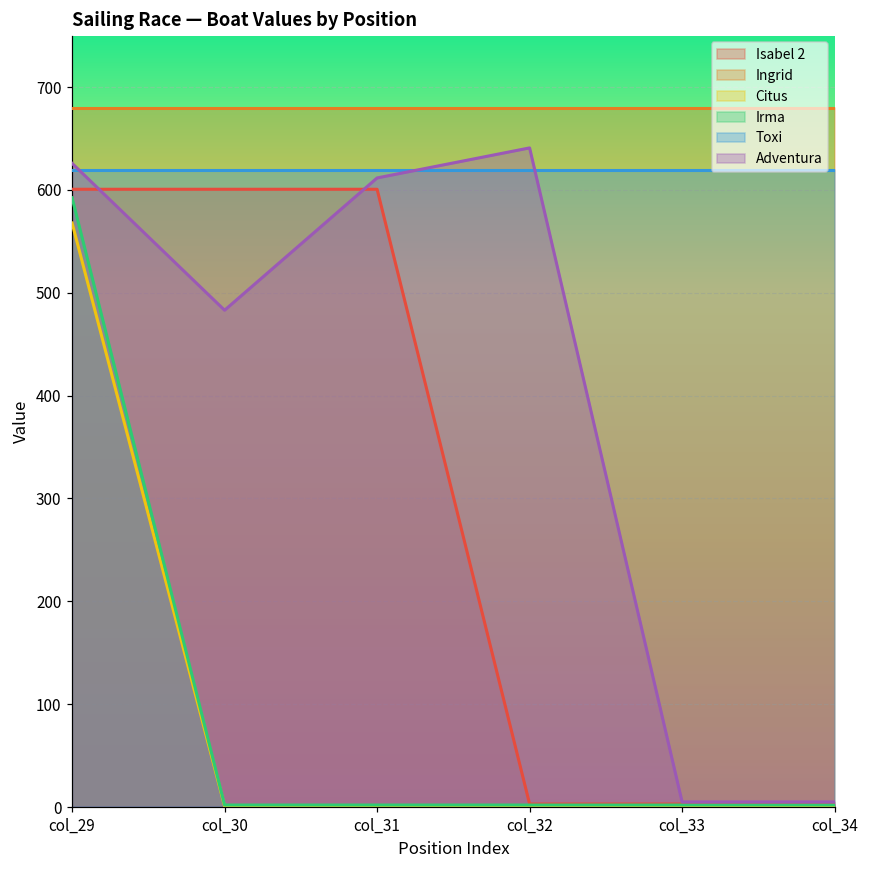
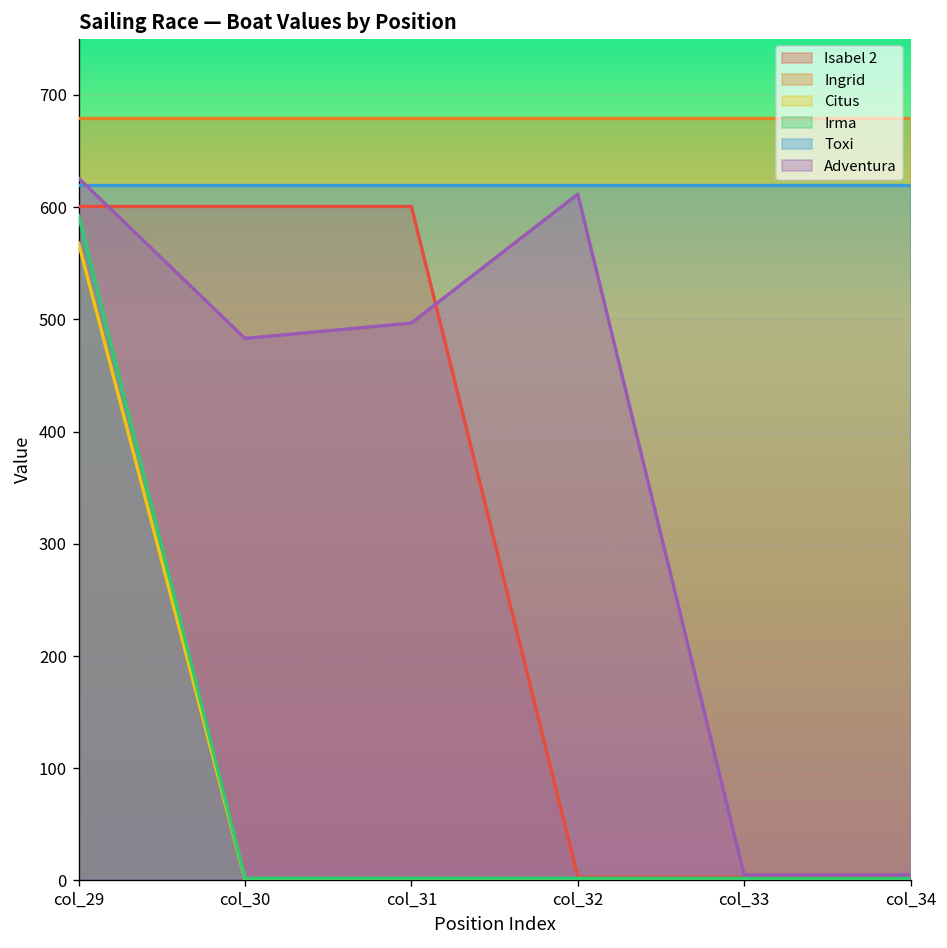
  {
    "Irma": {
      "col_29": 590
    },
    "Toxi": {
      "col_29": 620,
      "col_30": 620,
      "col_31": 620,
      "col_32": 620,
      "col_33": 620,
      "col_34": 620
    },
    "Adventura": {
      "col_29": 630,
      "col_30": 480,
-     "col_31": 610,
-     "col_32": 640
+     "col_31": 500,
+     "col_32": 610
    }
  }
